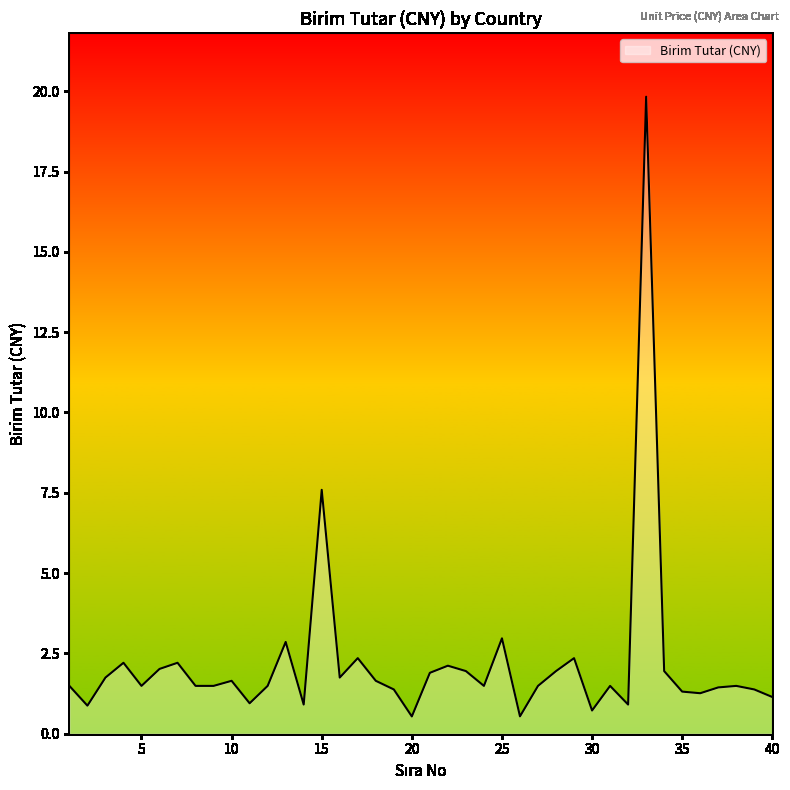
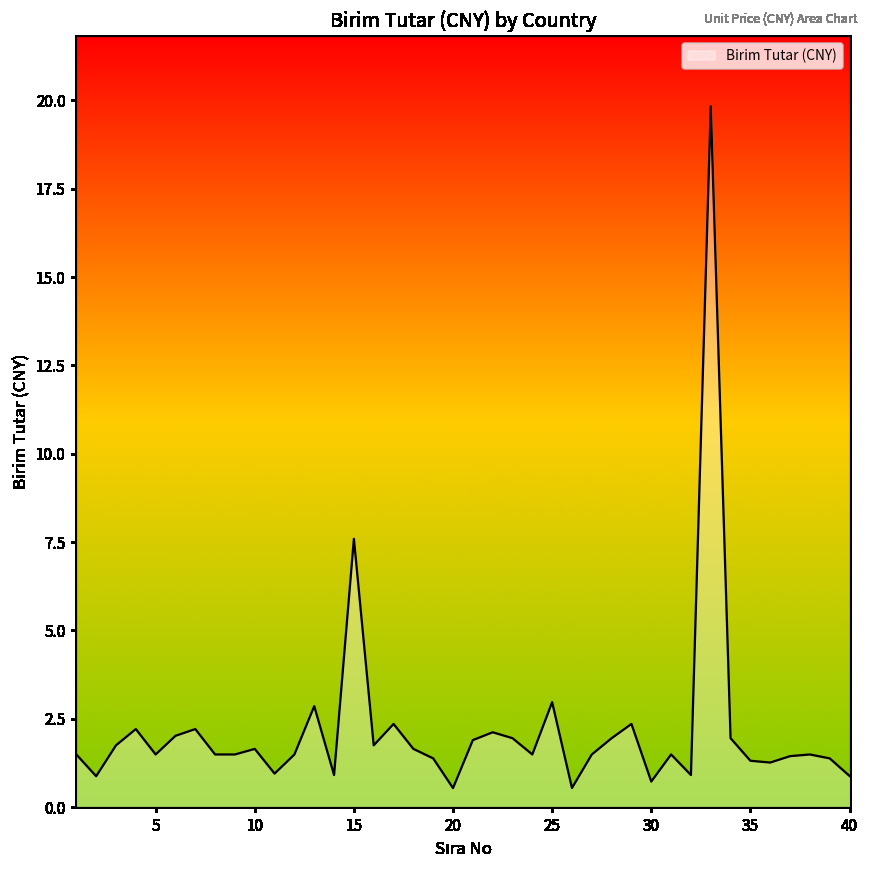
  {
    "5": 1.5,
    "10": 1.6,
    "15": 7.6,
    "20": 0.5,
    "25": 3.0,
    "30": 0.7,
    "35": 1.3,
-   "40": 1.1
+   "40": 0.9
  }
